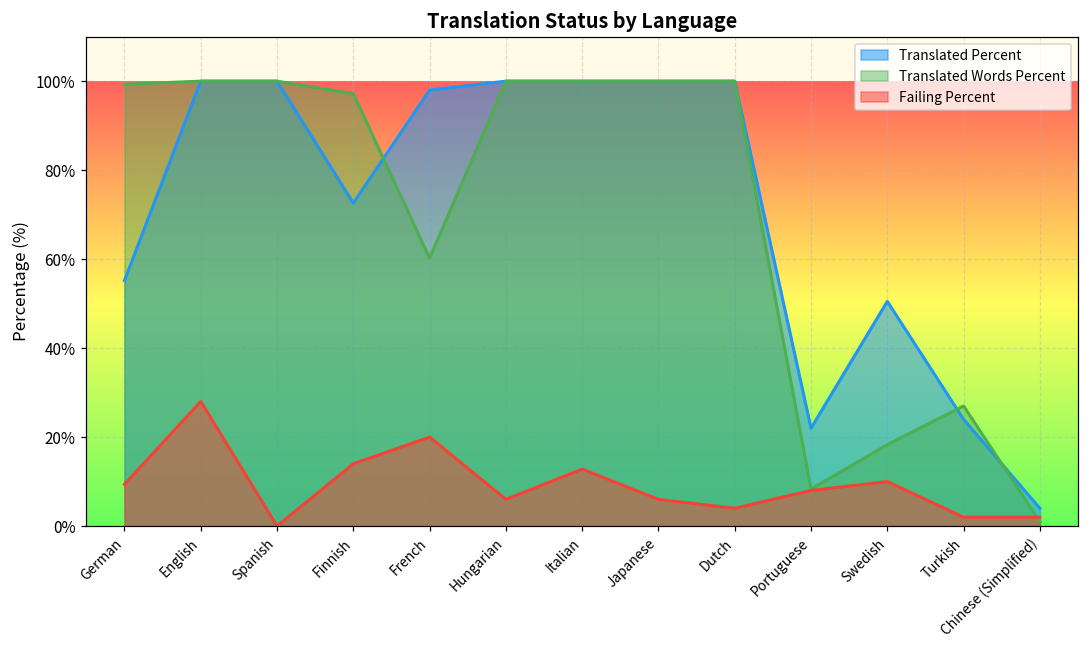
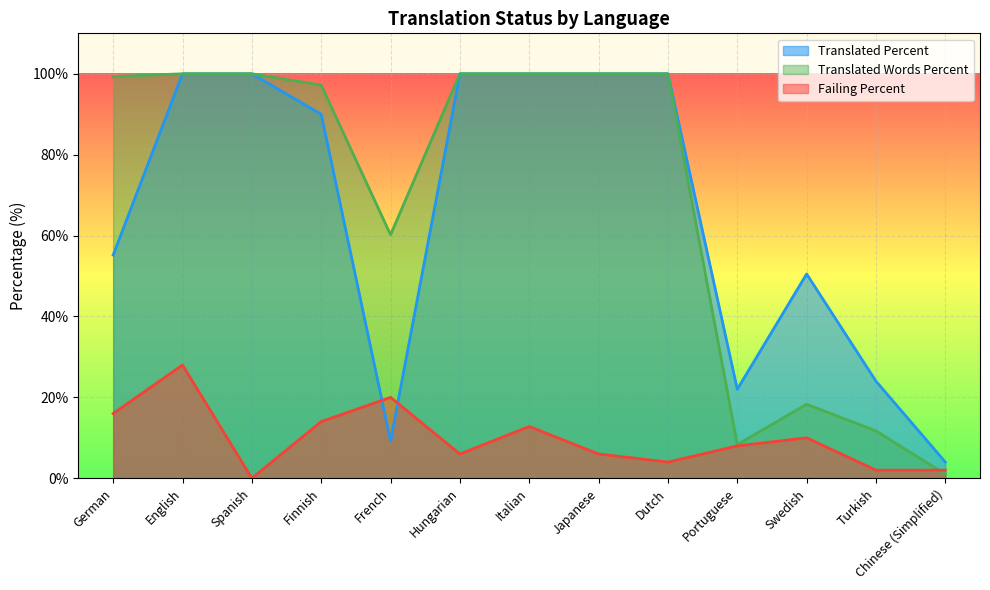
  {
    "Translated Percent": {
      "German": "55%",
-     "Finnish": "73%",
-     "French": "98%",
+     "Finnish": "90%",
+     "French": "9%",
      "Portuguese": "22%",
      "Swedish": "51%",
      "Turkish": "24%",
      "Chinese (Simplified)": "4%"
    },
    "Translated Words Percent": {
      "German": "99%",
      "Finnish": "97%",
      "French": "60%",
      "Swedish": "18%",
-     "Turkish": "27%",
+     "Turkish": "12%",
      "Chinese (Simplified)": "1%"
    },
    "Failing Percent": {
-     "German": "9%",
+     "German": "16%",
      "English": "28%",
      "Spanish": "0%",
      "Finnish": "14%",
      "French": "20%",
      "Hungarian": "6%",
      "Italian": "13%",
      "Japanese": "6%",
      "Dutch": "4%",
      "Swedish": "10%",
      "Turkish": "2%",
      "Chinese (Simplified)": "2%"
    }
  }
